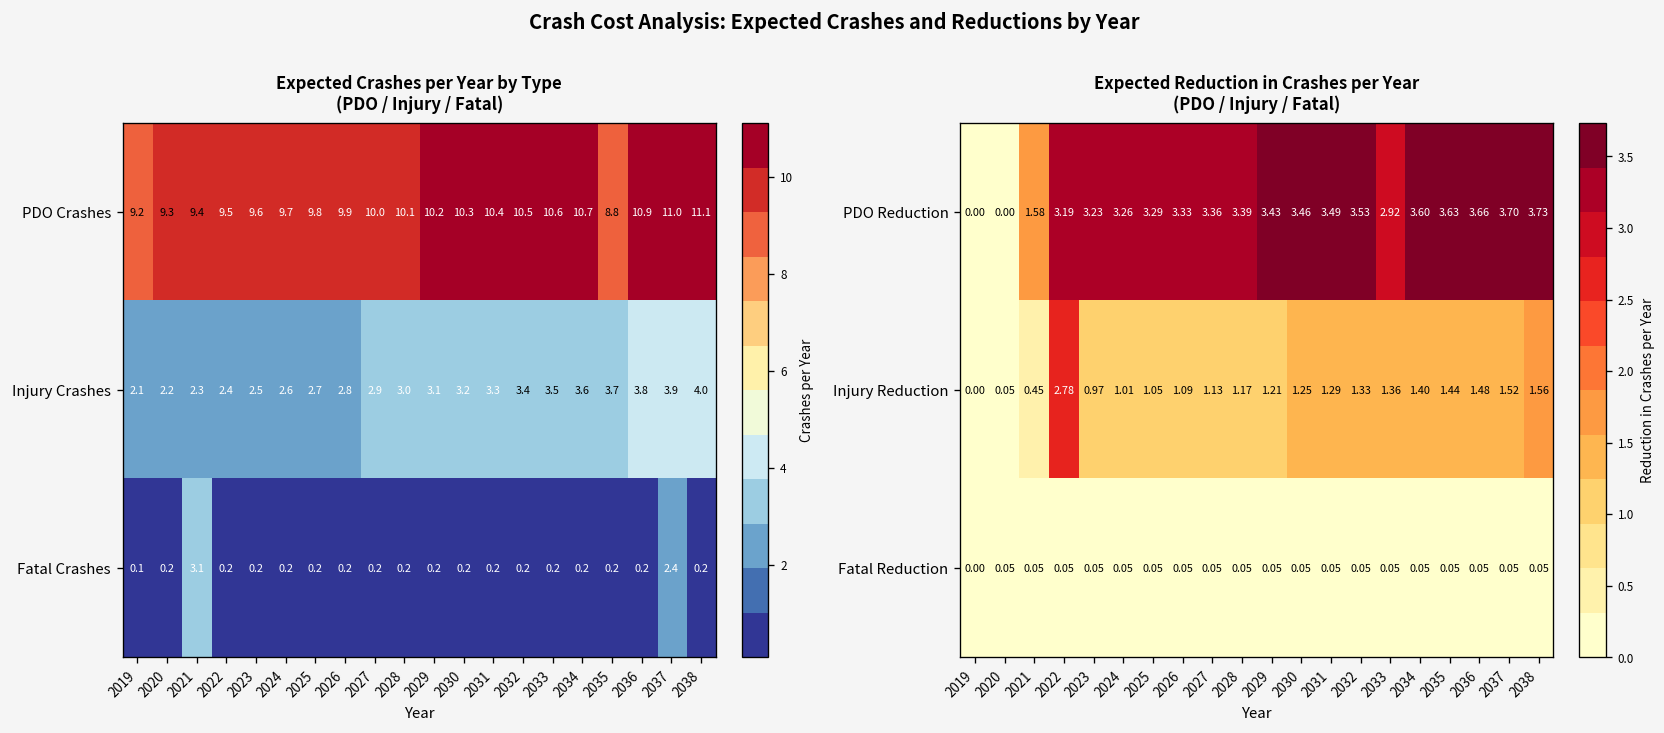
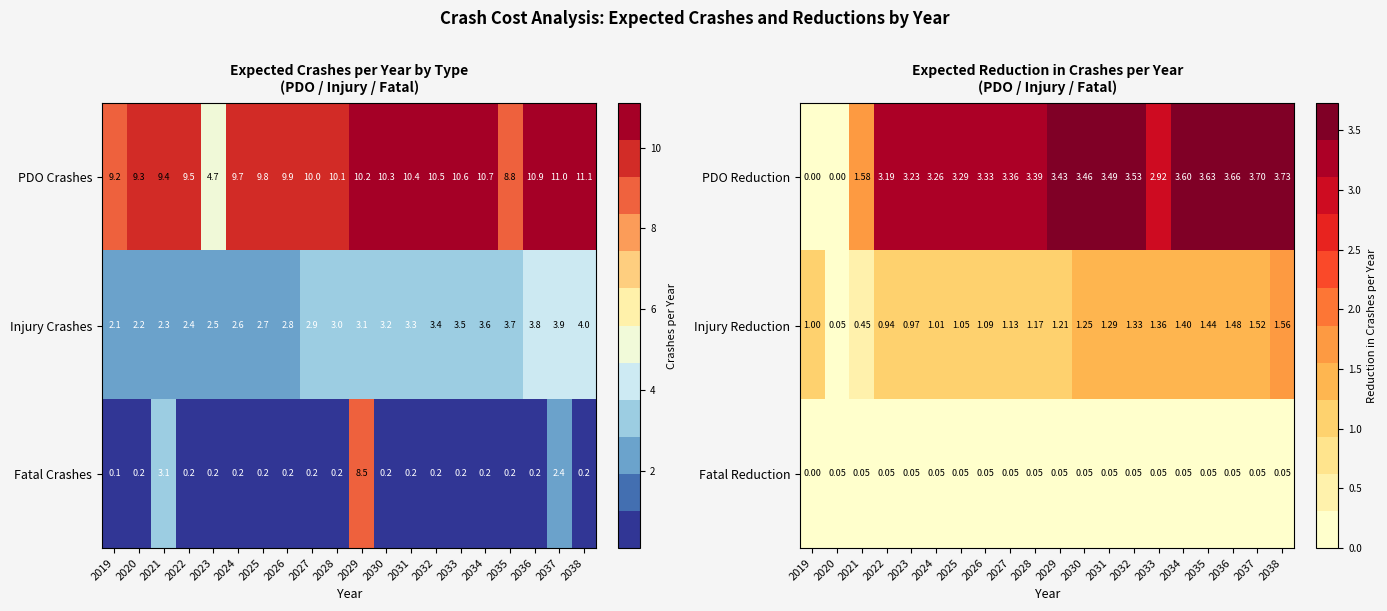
  {
    "Expected Crashes per Year by Type (PDO / Injury / Fatal)": {
      "PDO Crashes": {
        "2019": 9.2,
        "2020": 9.3,
        "2021": 9.4,
        "2022": 9.5,
-       "2023": 9.6,
+       "2023": 4.7,
        "2024": 9.7,
        "2025": 9.8,
        "2026": 9.9,
        "2027": 10.0,
        "2028": 10.1,
        "2029": 10.2,
        "2030": 10.3,
        "2031": 10.4,
        "2032": 10.5,
        "2033": 10.6,
        "2034": 10.7,
        "2035": 8.8,
        "2036": 10.9,
        "2037": 11.0,
        "2038": 11.1
      },
      "Injury Crashes": {
        "2019": 2.1,
        "2020": 2.2,
        "2021": 2.3,
        "2022": 2.4,
        "2023": 2.5,
        "2024": 2.6,
        "2025": 2.7,
        "2026": 2.8,
        "2027": 2.9,
        "2028": 3.0,
        "2029": 3.1,
        "2030": 3.2,
        "2031": 3.3,
        "2032": 3.4,
        "2033": 3.5,
        "2034": 3.6,
        "2035": 3.7,
        "2036": 3.8,
        "2037": 3.9,
        "2038": 4.0
      },
      "Fatal Crashes": {
        "2019": 0.1,
        "2020": 0.2,
        "2021": 3.1,
        "2022": 0.2,
        "2023": 0.2,
        "2024": 0.2,
        "2025": 0.2,
        "2026": 0.2,
        "2027": 0.2,
        "2028": 0.2,
-       "2029": 0.2,
+       "2029": 8.5,
        "2030": 0.2,
        "2031": 0.2,
        "2032": 0.2,
        "2033": 0.2,
        "2034": 0.2,
        "2035": 0.2,
        "2036": 0.2,
        "2037": 2.4,
        "2038": 0.2
      }
    },
    "Expected Reduction in Crashes per Year (PDO / Injury / Fatal)": {
      "PDO Reduction": {
        "2019": 0.00,
        "2020": 0.00,
        "2021": 1.58,
        "2022": 3.19,
        "2023": 3.23,
        "2024": 3.26,
        "2025": 3.29,
        "2026": 3.33,
        "2027": 3.36,
        "2028": 3.39,
        "2029": 3.43,
        "2030": 3.46,
        "2031": 3.49,
        "2032": 3.53,
        "2033": 2.92,
        "2034": 3.60,
        "2035": 3.63,
        "2036": 3.66,
        "2037": 3.70,
        "2038": 3.73
      },
      "Injury Reduction": {
-       "2019": 0.00,
+       "2019": 1.00,
        "2020": 0.05,
        "2021": 0.45,
-       "2022": 2.78,
+       "2022": 0.94,
        "2023": 0.97,
        "2024": 1.01,
        "2025": 1.05,
        "2026": 1.09,
        "2027": 1.13,
        "2028": 1.17,
        "2029": 1.21,
        "2030": 1.25,
        "2031": 1.29,
        "2032": 1.33,
        "2033": 1.36,
        "2034": 1.40,
        "2035": 1.44,
        "2036": 1.48,
        "2037": 1.52,
        "2038": 1.56
      },
      "Fatal Reduction": {
        "2019": 0.00,
        "2020": 0.05,
        "2021": 0.05,
        "2022": 0.05,
        "2023": 0.05,
        "2024": 0.05,
        "2025": 0.05,
        "2026": 0.05,
        "2027": 0.05,
        "2028": 0.05,
        "2029": 0.05,
        "2030": 0.05,
        "2031": 0.05,
        "2032": 0.05,
        "2033": 0.05,
        "2034": 0.05,
        "2035": 0.05,
        "2036": 0.05,
        "2037": 0.05,
        "2038": 0.05
      }
    }
  }
